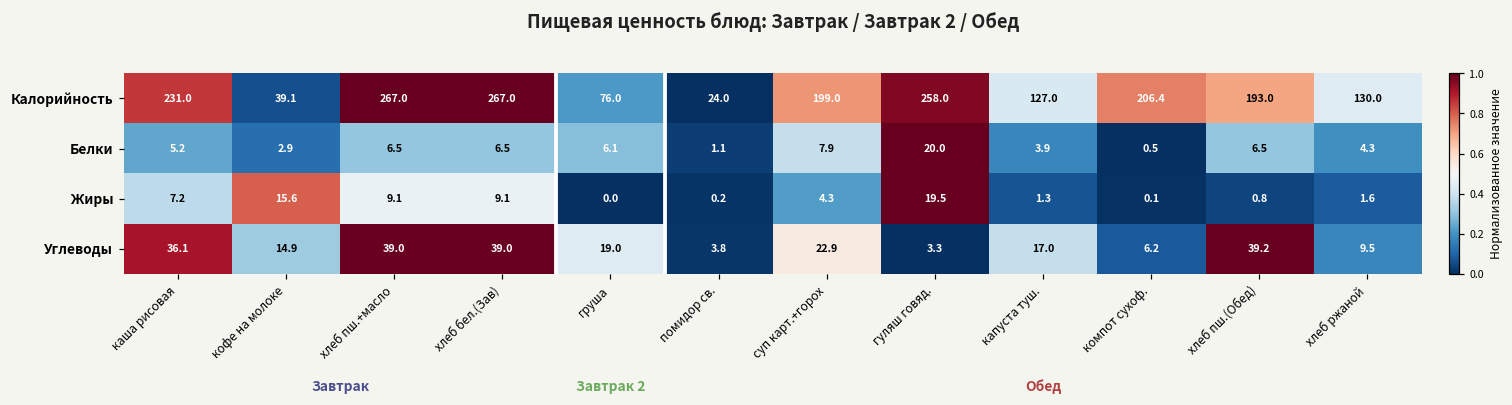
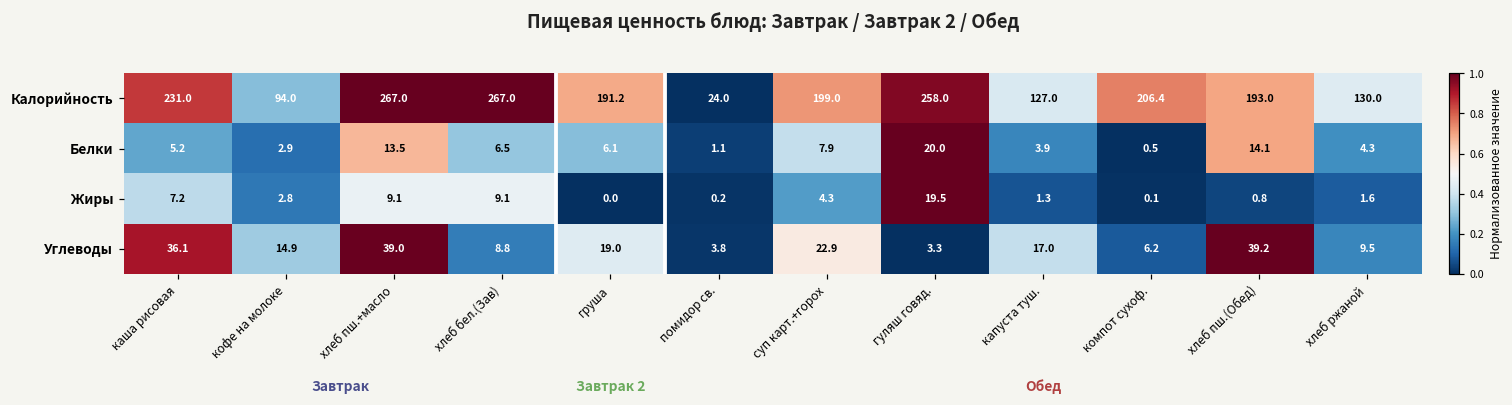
  {
    "Калорийность": {
      "каша рисовая": 231.0,
-     "кофе на молоке": 39.1,
+     "кофе на молоке": 94.0,
      "хлеб пш.+масло": 267.0,
      "хлеб бел.(Зав)": 267.0,
-     "груша": 76.0,
+     "груша": 191.2,
      "помидор св.": 24.0,
      "суп карт.+горох": 199.0,
      "гуляш говяд.": 258.0,
      "капуста туш.": 127.0,
      "компот сухоф.": 206.4,
      "хлеб пш.(Обед)": 193.0,
      "хлеб ржаной": 130.0
    },
    "Белки": {
      "каша рисовая": 5.2,
      "кофе на молоке": 2.9,
-     "хлеб пш.+масло": 6.5,
+     "хлеб пш.+масло": 13.5,
      "хлеб бел.(Зав)": 6.5,
      "груша": 6.1,
      "помидор св.": 1.1,
      "суп карт.+горох": 7.9,
      "гуляш говяд.": 20.0,
      "капуста туш.": 3.9,
      "компот сухоф.": 0.5,
-     "хлеб пш.(Обед)": 6.5,
+     "хлеб пш.(Обед)": 14.1,
      "хлеб ржаной": 4.3
    },
    "Жиры": {
      "каша рисовая": 7.2,
-     "кофе на молоке": 15.6,
+     "кофе на молоке": 2.8,
      "хлеб пш.+масло": 9.1,
      "хлеб бел.(Зав)": 9.1,
      "груша": 0.0,
      "помидор св.": 0.2,
      "суп карт.+горох": 4.3,
      "гуляш говяд.": 19.5,
      "капуста туш.": 1.3,
      "компот сухоф.": 0.1,
      "хлеб пш.(Обед)": 0.8,
      "хлеб ржаной": 1.6
    },
    "Углеводы": {
      "каша рисовая": 36.1,
      "кофе на молоке": 14.9,
      "хлеб пш.+масло": 39.0,
-     "хлеб бел.(Зав)": 39.0,
+     "хлеб бел.(Зав)": 8.8,
      "груша": 19.0,
      "помидор св.": 3.8,
      "суп карт.+горох": 22.9,
      "гуляш говяд.": 3.3,
      "капуста туш.": 17.0,
      "компот сухоф.": 6.2,
      "хлеб пш.(Обед)": 39.2,
      "хлеб ржаной": 9.5
    }
  }
